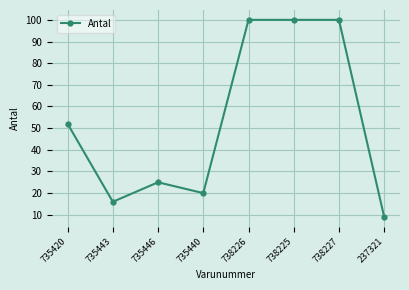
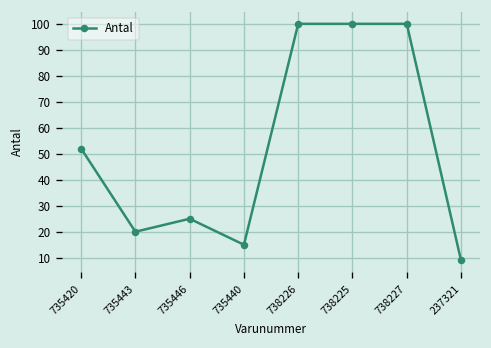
  {
    "735420": 52,
-   "735443": 16,
+   "735443": 20,
    "735446": 25,
-   "735440": 20,
+   "735440": 15,
    "738226": 100,
    "738225": 100,
    "738227": 100,
    "237321": 9
  }
